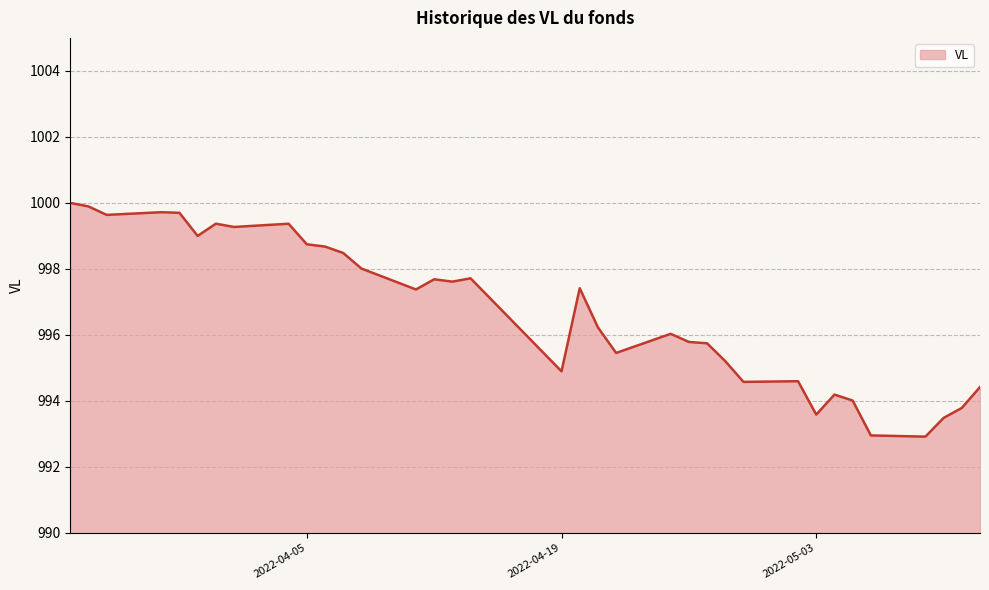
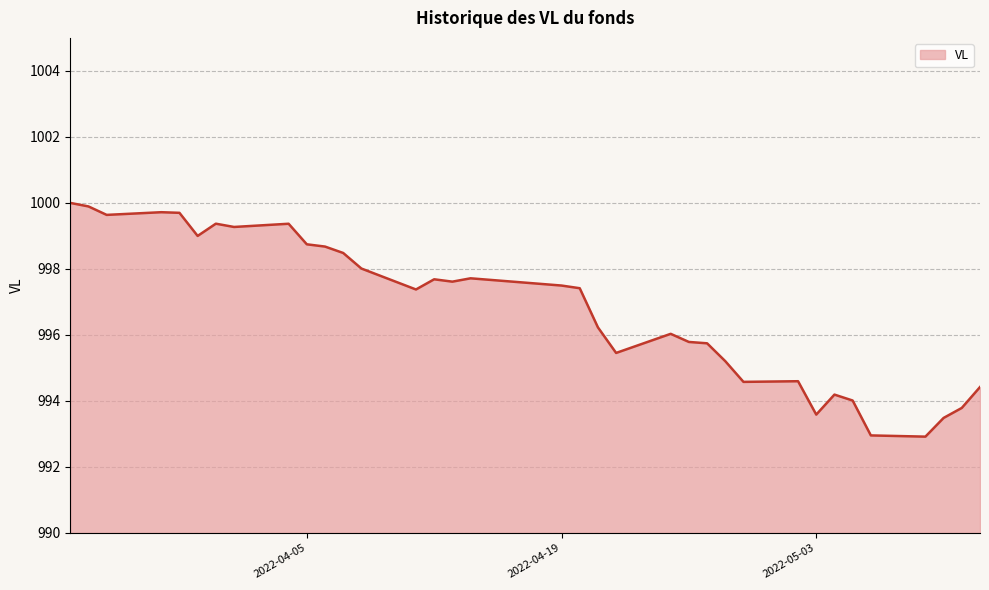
  {
    "2022-04-05": 998.7,
-   "2022-04-19": 994.9,
+   "2022-04-19": 997.5,
    "2022-05-03": 993.6
  }
